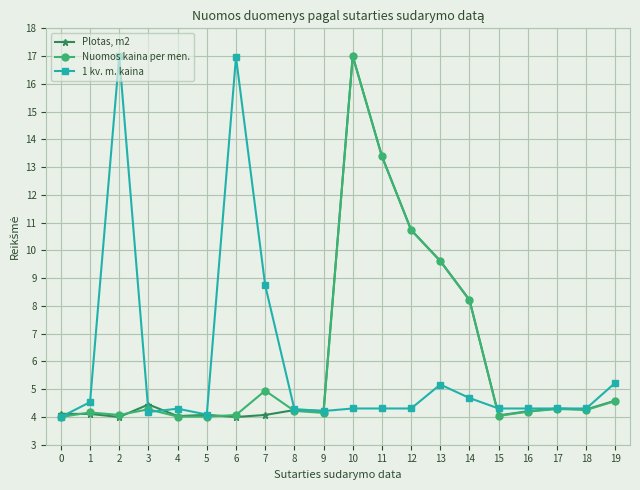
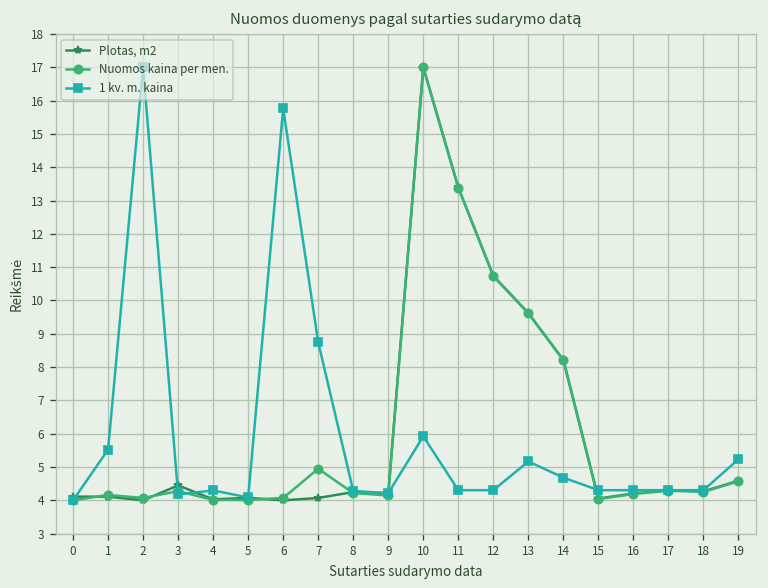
  {
    "1 kv. m. kaina": {
-     "1": 4.5,
+     "1": 5.5,
      "3": 4.2,
      "4": 4.3,
-     "6": 17.0,
+     "6": 15.8,
      "7": 8.7,
-     "10": 4.3,
+     "10": 5.9,
      "11": 4.3,
      "12": 4.3,
      "13": 5.2,
      "14": 4.7,
      "15": 4.3,
      "16": 4.3,
      "19": 5.2
    }
  }
